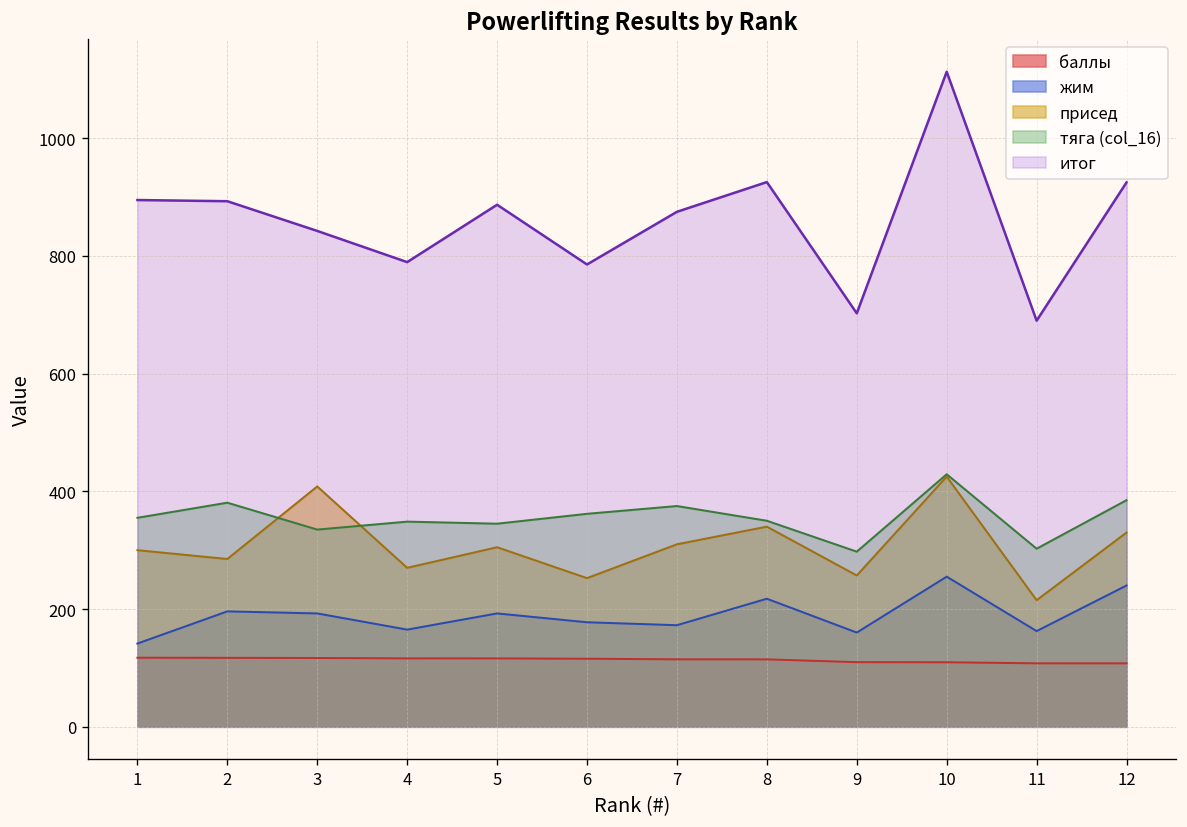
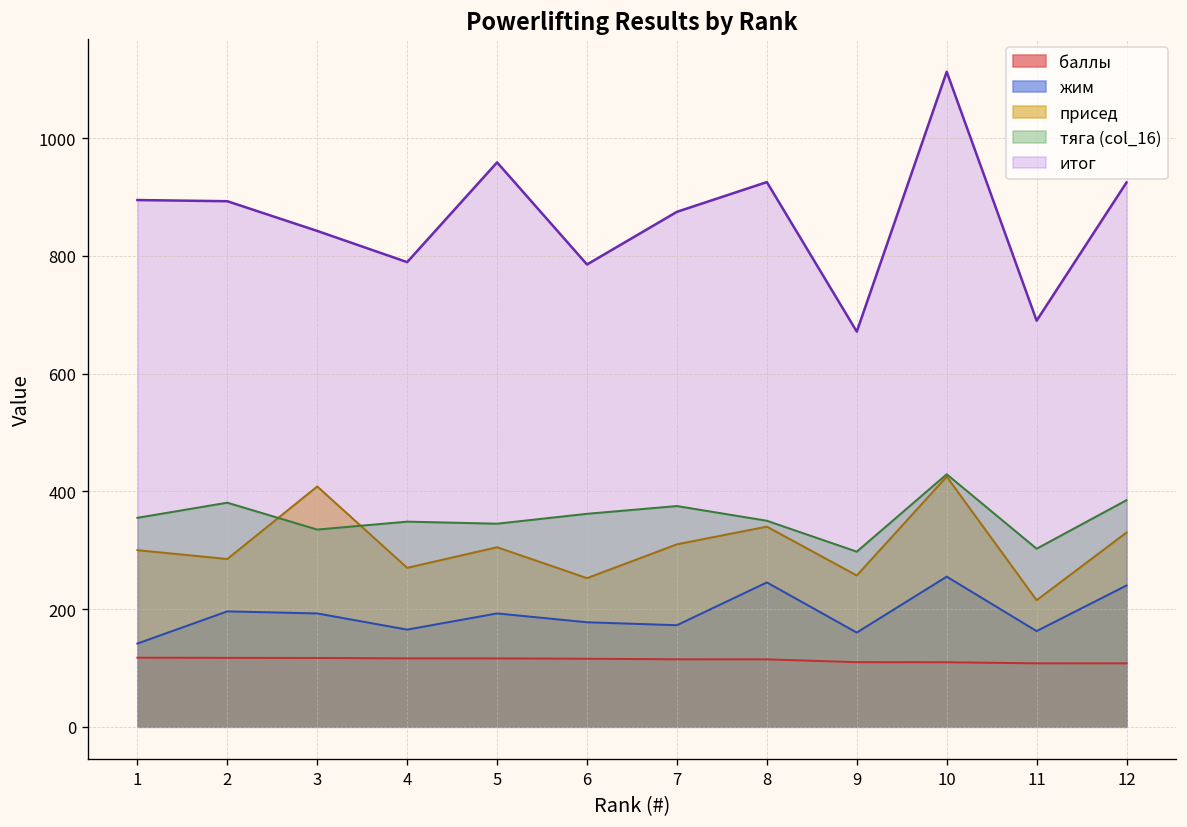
  {
    "баллы": {
      "1": 120,
      "2": 120,
      "3": 120,
      "4": 120,
      "5": 120,
      "6": 120,
      "7": 110,
      "8": 110,
      "9": 110,
      "10": 110,
      "11": 110,
      "12": 110
    },
    "жим": {
      "1": 140,
      "2": 200,
      "3": 190,
      "4": 170,
      "5": 190,
      "6": 180,
      "7": 170,
-     "8": 220,
+     "8": 250,
      "9": 160,
      "10": 260,
      "11": 160,
      "12": 240
    },
    "присед": {
      "1": 300,
      "2": 290,
      "3": 410,
      "4": 270,
      "5": 310,
      "6": 250,
      "7": 310,
      "8": 340,
      "9": 260,
      "11": 220,
      "12": 330
    },
    "тяга (col_16)": {
      "1": 360,
      "2": 380,
      "3": 340,
      "4": 350,
      "5": 350,
      "6": 360,
      "7": 380,
      "8": 350,
      "9": 300,
      "11": 300,
      "12": 390
    },
    "итог": {
      "1": 900,
      "2": 890,
      "3": 840,
      "4": 790,
-     "5": 890,
+     "5": 960,
      "6": 790,
      "7": 880,
      "8": 930,
-     "9": 700,
+     "9": 670,
      "10": 1110,
      "11": 690,
      "12": 930
    }
  }
